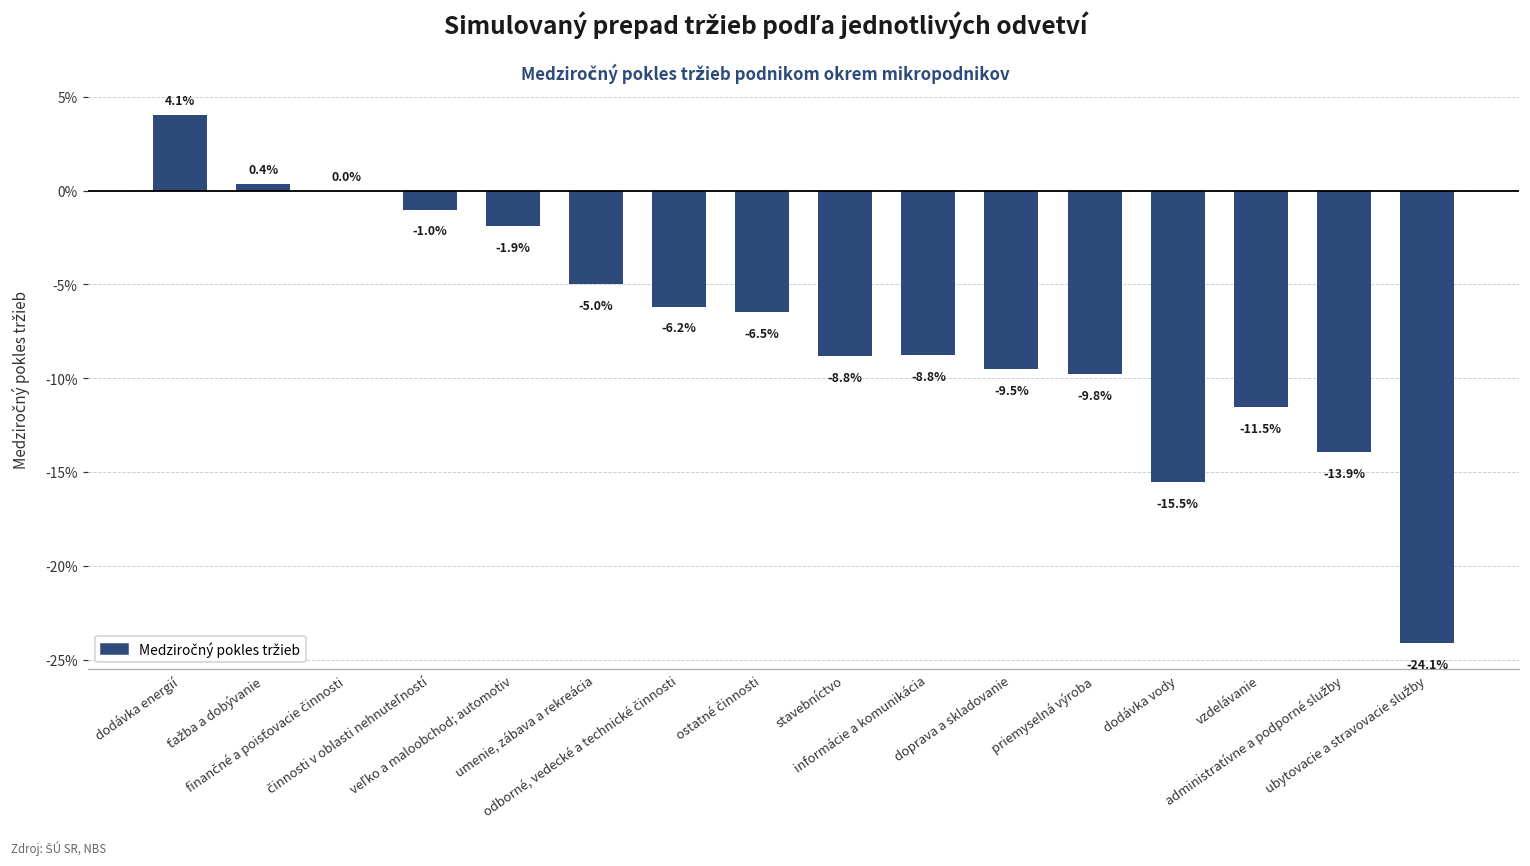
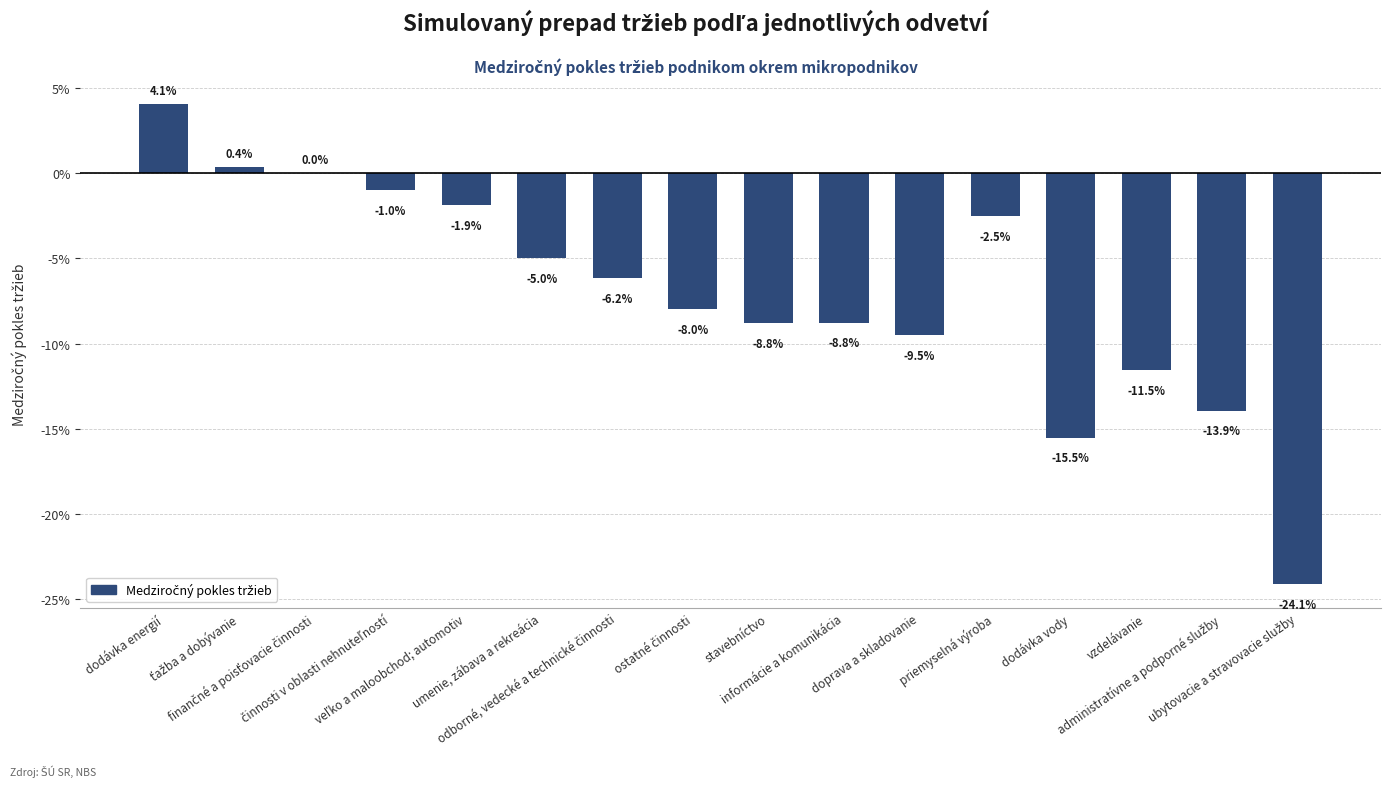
  {
    "dodávka energií": "4.1%",
    "ťažba a dobývanie": "0.4%",
    "finančné a poisťovacie činnosti": "0.0%",
    "činnosti v oblasti nehnuteľností": "-1.0%",
    "veľko a maloobchod; automotiv": "-1.9%",
    "umenie, zábava a rekreácia": "-5.0%",
    "odborné, vedecké a technické činnosti": "-6.2%",
-   "ostatné činnosti": "-6.5%",
+   "ostatné činnosti": "-8.0%",
    "stavebníctvo": "-8.8%",
    "informácie a komunikácia": "-8.8%",
    "doprava a skladovanie": "-9.5%",
-   "priemyselná výroba": "-9.8%",
+   "priemyselná výroba": "-2.5%",
    "dodávka vody": "-15.5%",
    "vzdelávanie": "-11.5%",
    "administratívne a podporné služby": "-13.9%",
    "ubytovacie a stravovacie služby": "-24.1%"
  }
